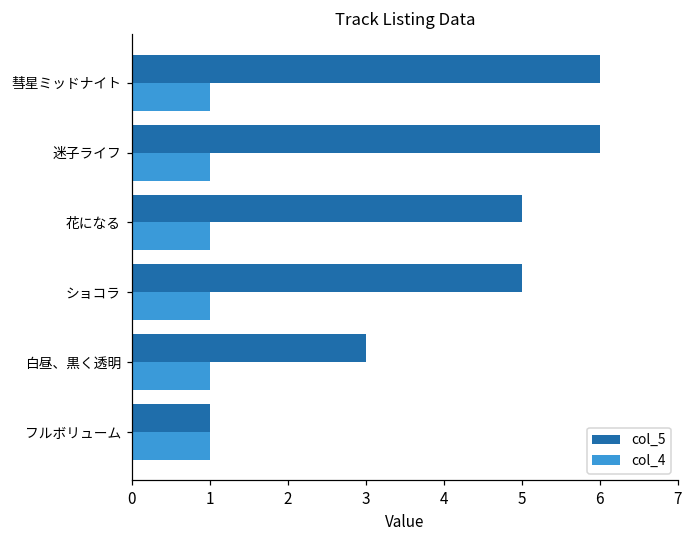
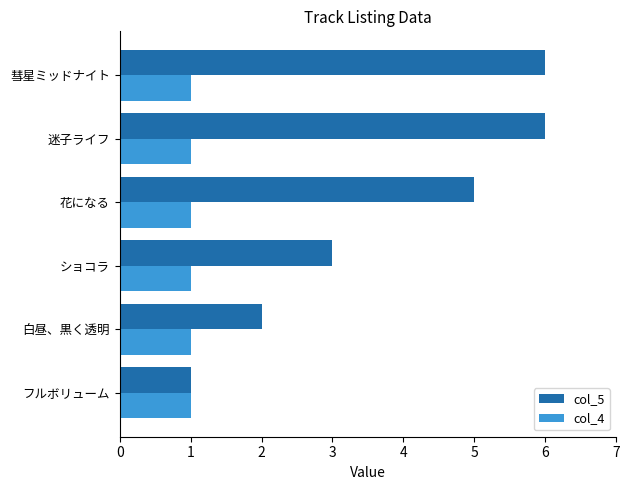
  {
    "col_5": {
      "彗星ミッドナイト": 6,
      "迷子ライフ": 6,
      "花になる": 5,
-     "ショコラ": 5,
-     "白昼、黒く透明": 3,
+     "ショコラ": 3,
+     "白昼、黒く透明": 2,
      "フルボリューム": 1
    },
    "col_4": {
      "彗星ミッドナイト": 1,
      "迷子ライフ": 1,
      "花になる": 1,
      "ショコラ": 1,
      "白昼、黒く透明": 1,
      "フルボリューム": 1
    }
  }
